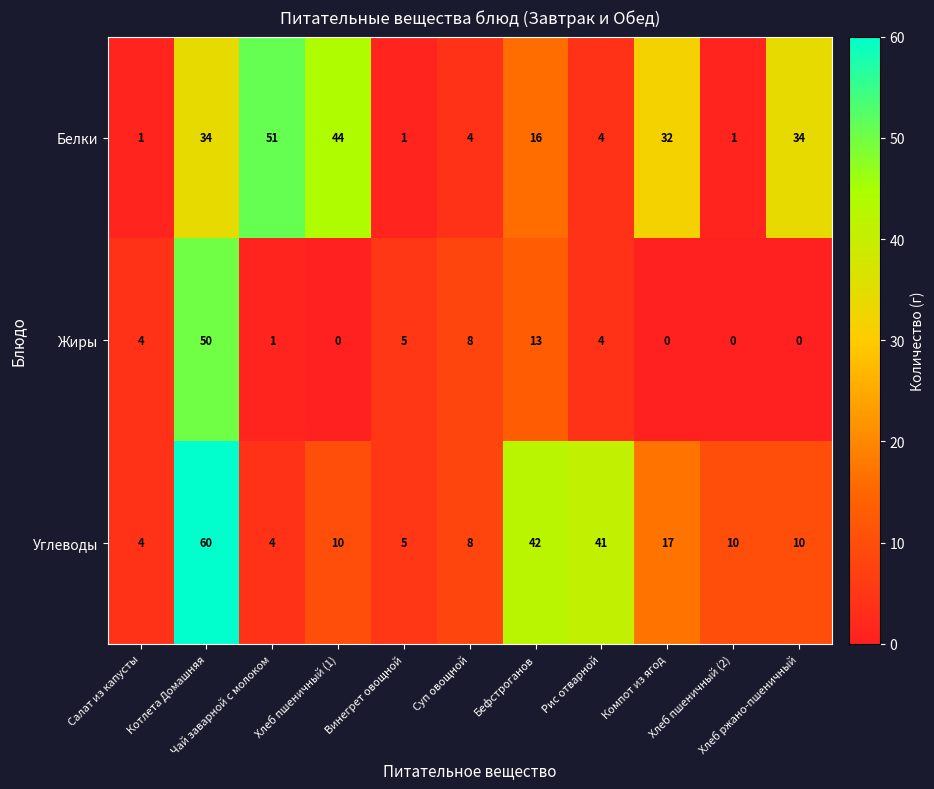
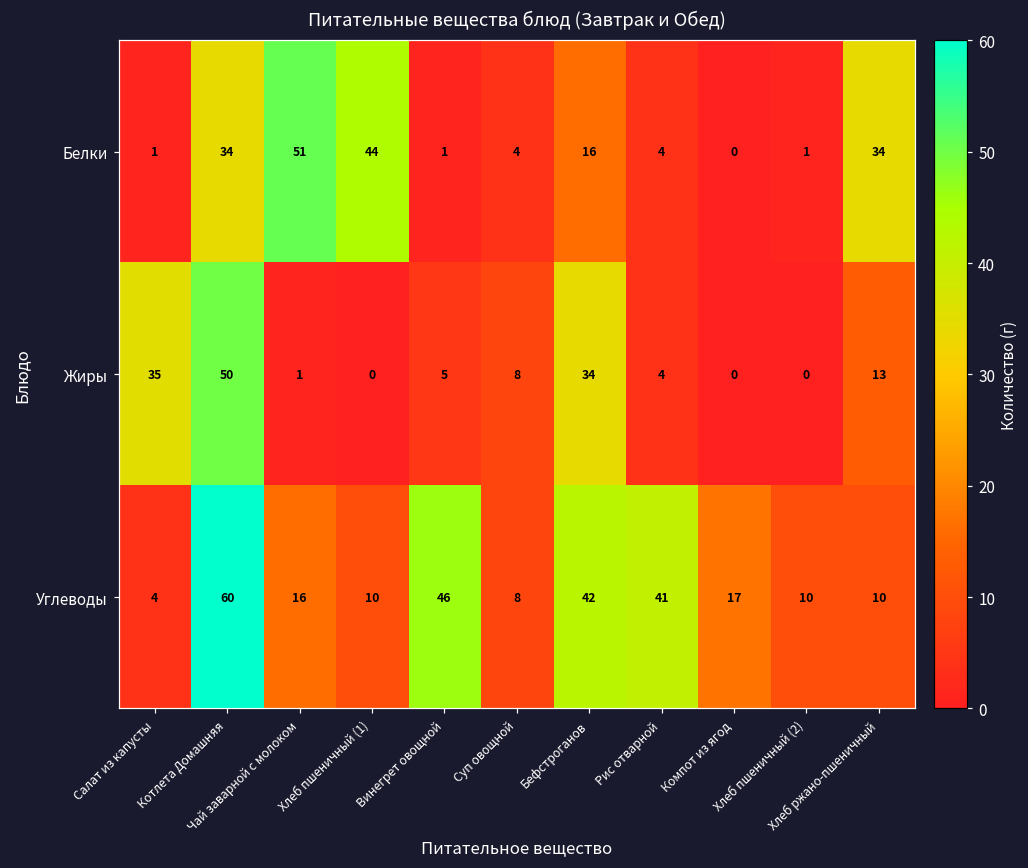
  {
    "Белки": {
      "Салат из капусты": 1,
      "Котлета Домашняя": 34,
      "Чай заварной с молоком": 51,
      "Хлеб пшеничный (1)": 44,
      "Винегрет овощной": 1,
      "Суп овощной": 4,
      "Бефстроганов": 16,
      "Рис отварной": 4,
-     "Компот из ягод": 32,
+     "Компот из ягод": 0,
      "Хлеб пшеничный (2)": 1,
      "Хлеб ржано-пшеничный": 34
    },
    "Жиры": {
-     "Салат из капусты": 4,
+     "Салат из капусты": 35,
      "Котлета Домашняя": 50,
      "Чай заварной с молоком": 1,
      "Хлеб пшеничный (1)": 0,
      "Винегрет овощной": 5,
      "Суп овощной": 8,
-     "Бефстроганов": 13,
+     "Бефстроганов": 34,
      "Рис отварной": 4,
      "Компот из ягод": 0,
      "Хлеб пшеничный (2)": 0,
-     "Хлеб ржано-пшеничный": 0
+     "Хлеб ржано-пшеничный": 13
    },
    "Углеводы": {
      "Салат из капусты": 4,
      "Котлета Домашняя": 60,
-     "Чай заварной с молоком": 4,
+     "Чай заварной с молоком": 16,
      "Хлеб пшеничный (1)": 10,
-     "Винегрет овощной": 5,
+     "Винегрет овощной": 46,
      "Суп овощной": 8,
      "Бефстроганов": 42,
      "Рис отварной": 41,
      "Компот из ягод": 17,
      "Хлеб пшеничный (2)": 10,
      "Хлеб ржано-пшеничный": 10
    }
  }
